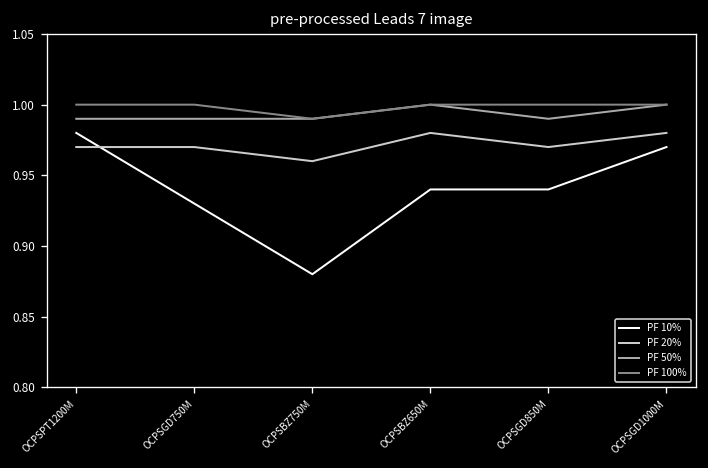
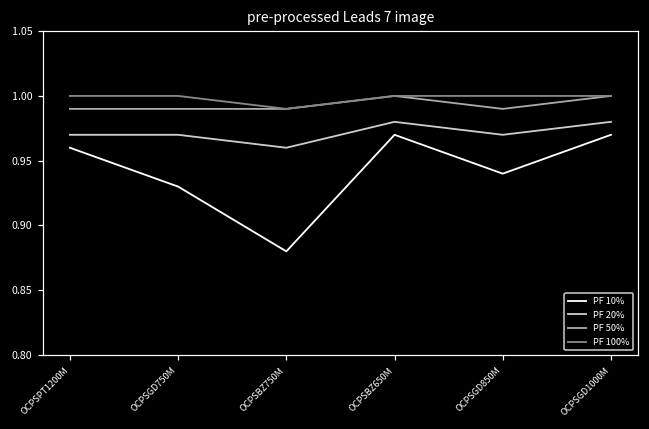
  {
    "PF 10%": {
-     "OCPSPT1200M": 0.98,
+     "OCPSPT1200M": 0.96,
      "OCPSGD750M": 0.93,
      "OCPSBZ750M": 0.88,
-     "OCPSBZ650M": 0.94,
+     "OCPSBZ650M": 0.97,
      "OCPSGD850M": 0.94,
      "OCPSGD1000M": 0.97
    }
  }
